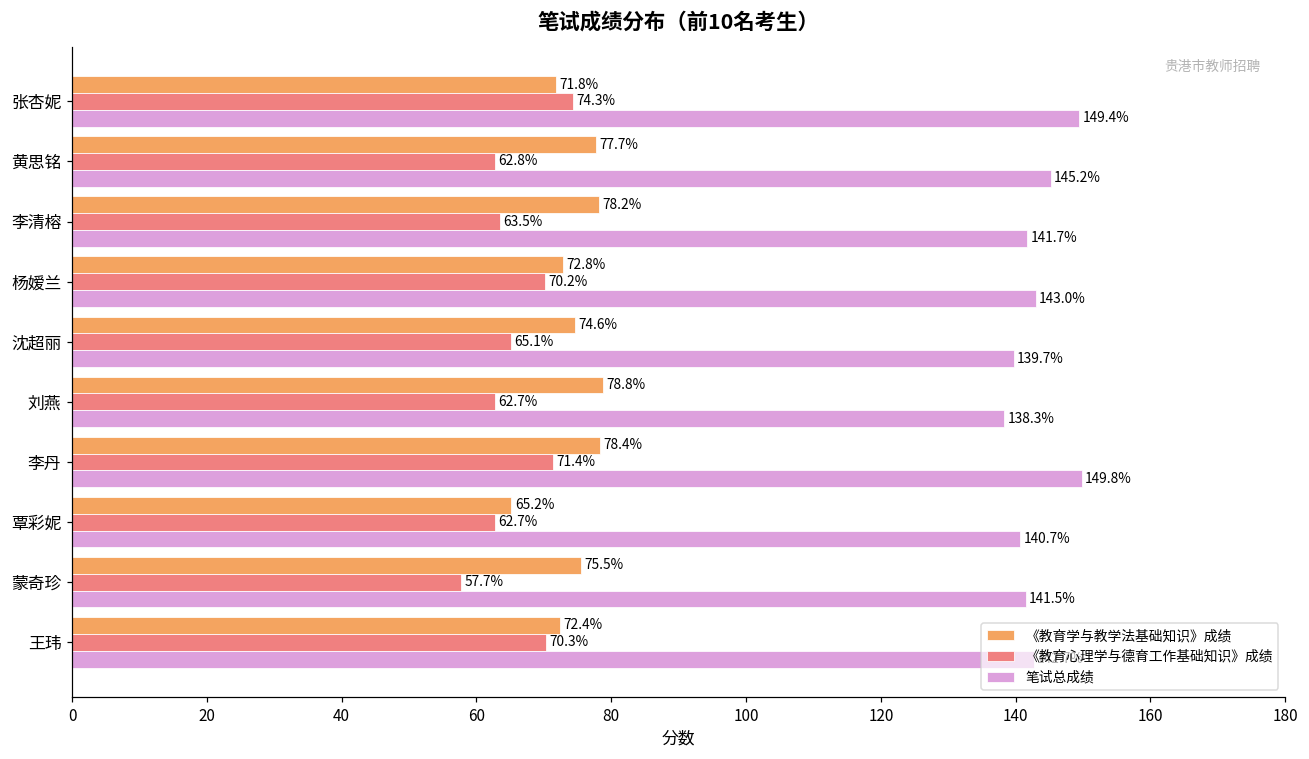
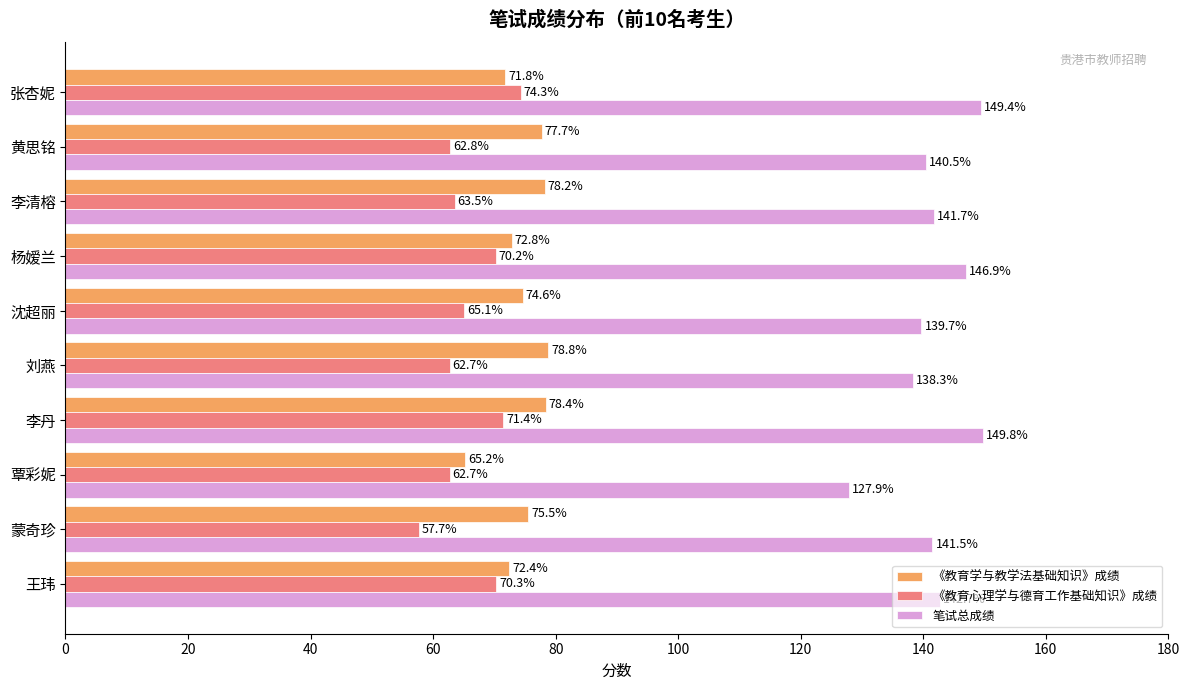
  {
    "笔试总成绩": {
      "张杏妮": "149.4%",
-     "黄思铭": "145.2%",
+     "黄思铭": "140.5%",
      "李清榕": "141.7%",
-     "杨嫒兰": "143.0%",
+     "杨嫒兰": "146.9%",
      "沈超丽": "139.7%",
      "刘燕": "138.3%",
      "李丹": "149.8%",
-     "覃彩妮": "140.7%",
+     "覃彩妮": "127.9%",
      "蒙奇珍": "141.5%"
    }
  }
